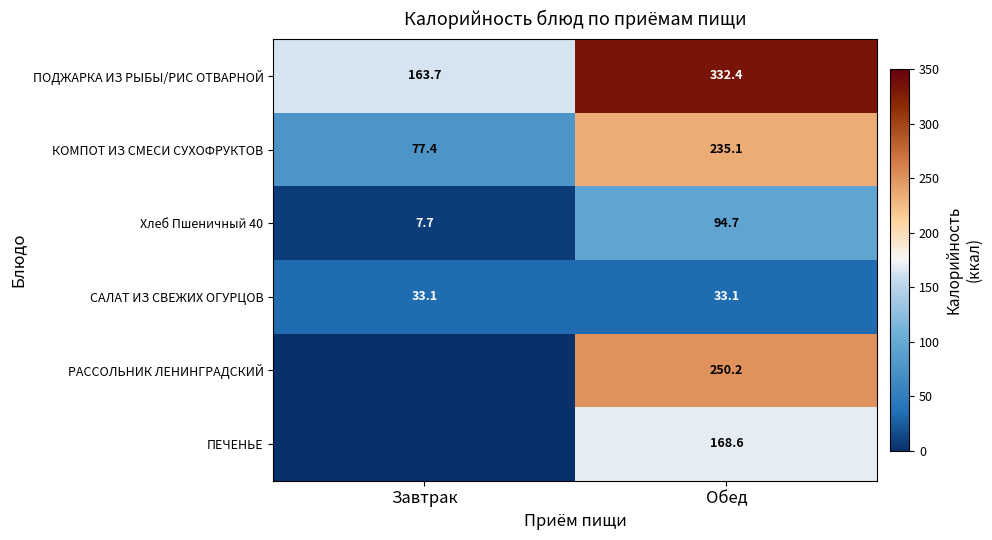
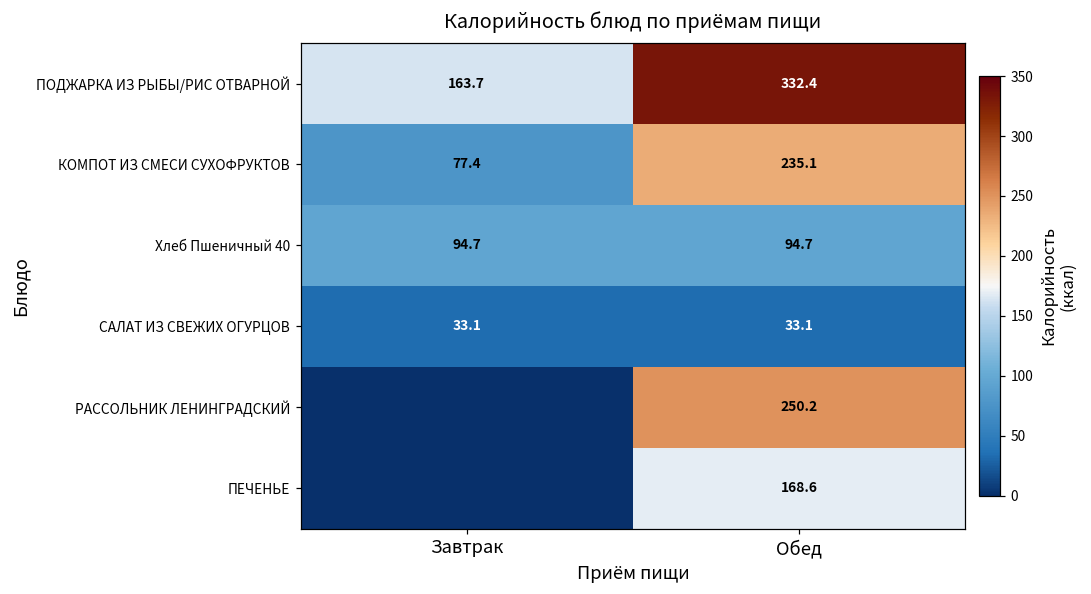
  {
    "ПОДЖАРКА ИЗ РЫБЫ/РИС ОТВАРНОЙ": {
      "Завтрак": 163.7,
      "Обед": 332.4
    },
    "КОМПОТ ИЗ СМЕСИ СУХОФРУКТОВ": {
      "Завтрак": 77.4,
      "Обед": 235.1
    },
    "Хлеб Пшеничный 40": {
-     "Завтрак": 7.7,
+     "Завтрак": 94.7,
      "Обед": 94.7
    },
    "САЛАТ ИЗ СВЕЖИХ ОГУРЦОВ": {
      "Завтрак": 33.1,
      "Обед": 33.1
    },
    "РАССОЛЬНИК ЛЕНИНГРАДСКИЙ": {
      "Обед": 250.2
    },
    "ПЕЧЕНЬЕ": {
      "Обед": 168.6
    }
  }
